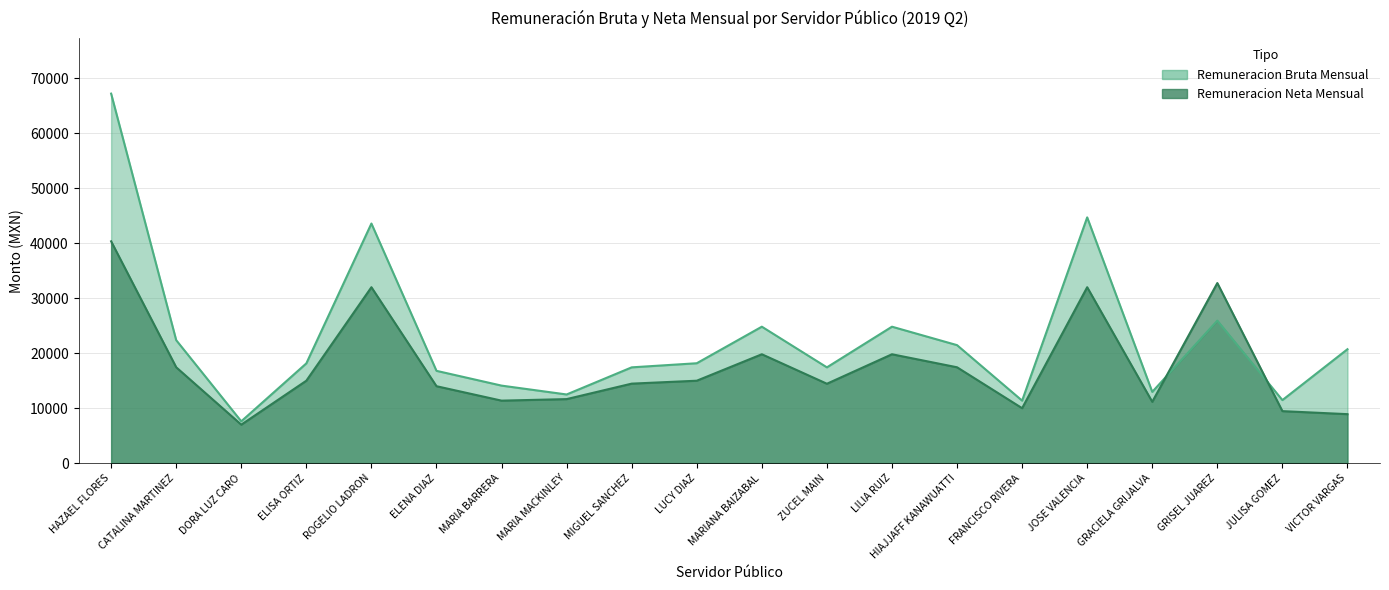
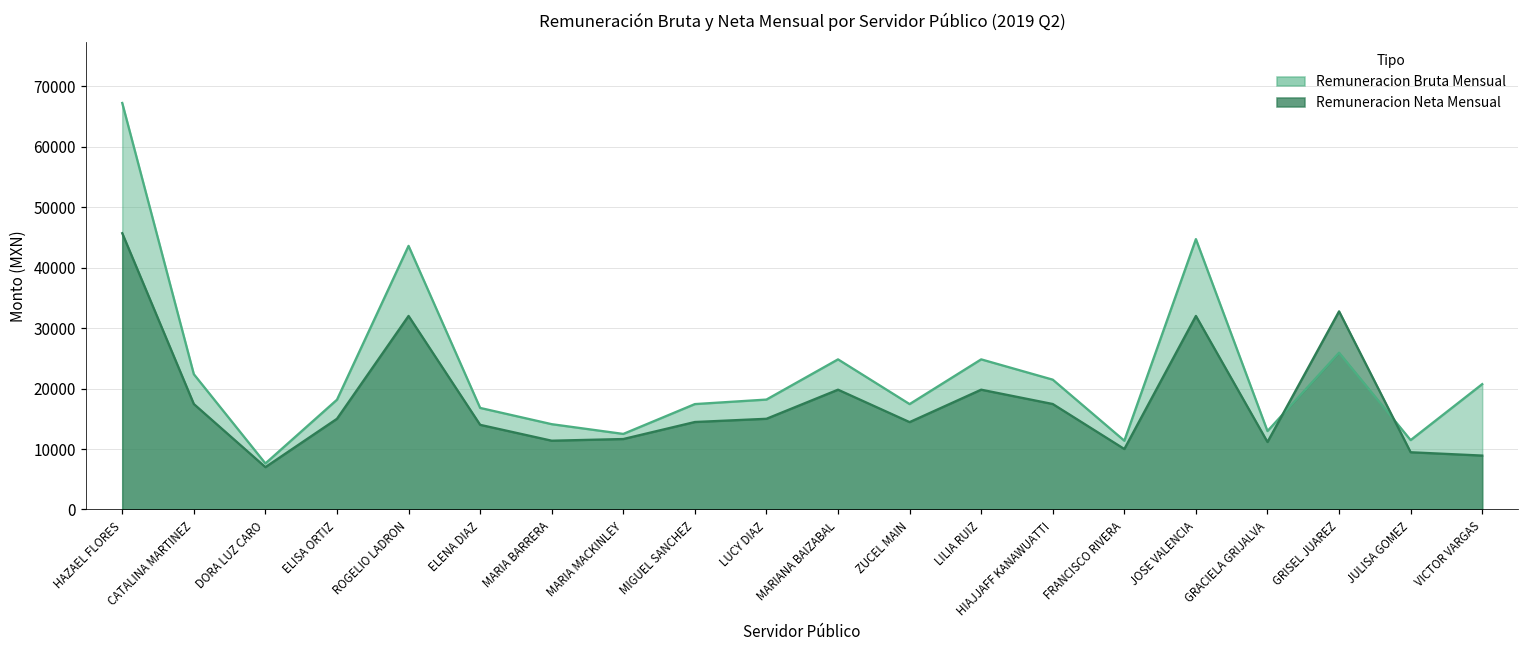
  {
    "Remuneracion Bruta Mensual": {
      "HAZAEL FLORES": 67000,
      "CATALINA MARTINEZ": 22000,
      "DORA LUZ CARO": 8000,
      "ELISA ORTIZ": 18000,
      "ROGELIO LADRON": 44000,
      "ELENA DIAZ": 17000,
      "MARIA BARRERA": 14000,
      "MARIA MACKINLEY": 12000,
      "MIGUEL SANCHEZ": 17000,
      "LUCY DIAZ": 18000,
      "MARIANA BAIZABAL": 25000,
      "ZUCEL MAIN": 17000,
      "LILIA RUIZ": 25000,
      "HIAJJAFF KANAWUATTI": 21000,
      "FRANCISCO RIVERA": 11000,
      "JOSE VALENCIA": 45000,
      "GRACIELA GRIJALVA": 13000,
      "GRISEL JUAREZ": 26000,
      "JULISA GOMEZ": 11000,
      "VICTOR VARGAS": 21000
    },
    "Remuneracion Neta Mensual": {
-     "HAZAEL FLORES": 40000,
+     "HAZAEL FLORES": 46000,
      "CATALINA MARTINEZ": 17000,
      "DORA LUZ CARO": 7000,
      "ELISA ORTIZ": 15000,
      "ROGELIO LADRON": 32000,
      "ELENA DIAZ": 14000,
      "MARIA BARRERA": 11000,
      "MARIA MACKINLEY": 12000,
      "MIGUEL SANCHEZ": 14000,
      "LUCY DIAZ": 15000,
      "MARIANA BAIZABAL": 20000,
      "ZUCEL MAIN": 14000,
      "LILIA RUIZ": 20000,
      "HIAJJAFF KANAWUATTI": 17000,
      "FRANCISCO RIVERA": 10000,
      "JOSE VALENCIA": 32000,
      "GRACIELA GRIJALVA": 11000,
      "GRISEL JUAREZ": 33000,
      "JULISA GOMEZ": 9000,
      "VICTOR VARGAS": 9000
    }
  }
